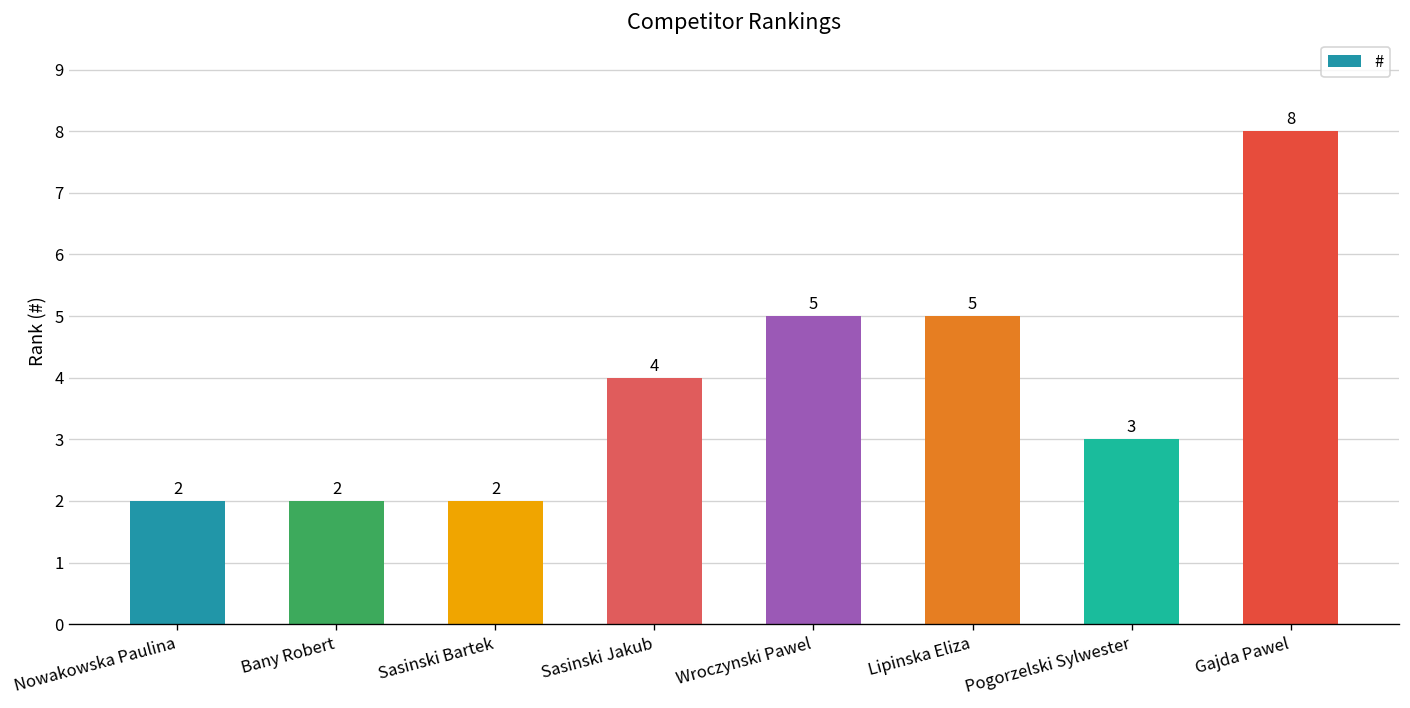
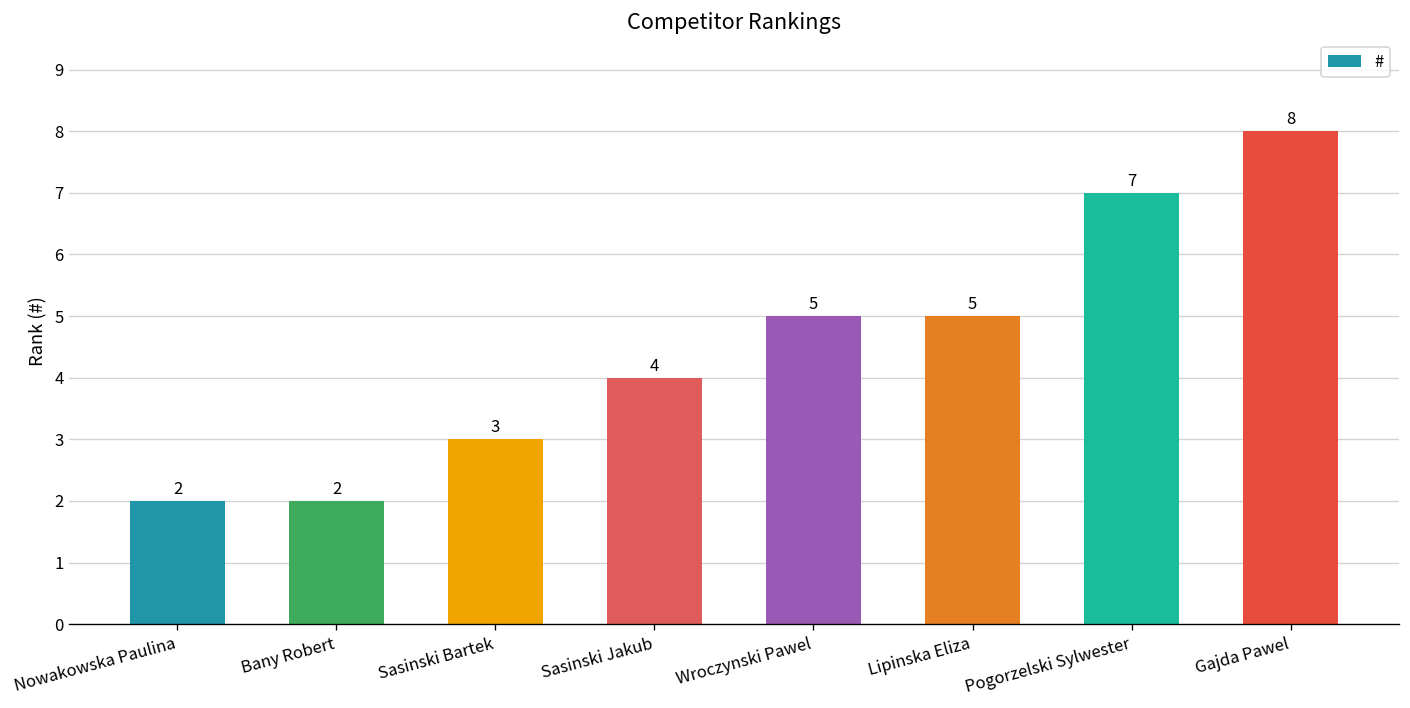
  {
    "Nowakowska Paulina": 2,
    "Bany Robert": 2,
-   "Sasinski Bartek": 2,
+   "Sasinski Bartek": 3,
    "Sasinski Jakub": 4,
    "Wroczynski Pawel": 5,
    "Lipinska Eliza": 5,
-   "Pogorzelski Sylwester": 3,
+   "Pogorzelski Sylwester": 7,
    "Gajda Pawel": 8
  }
